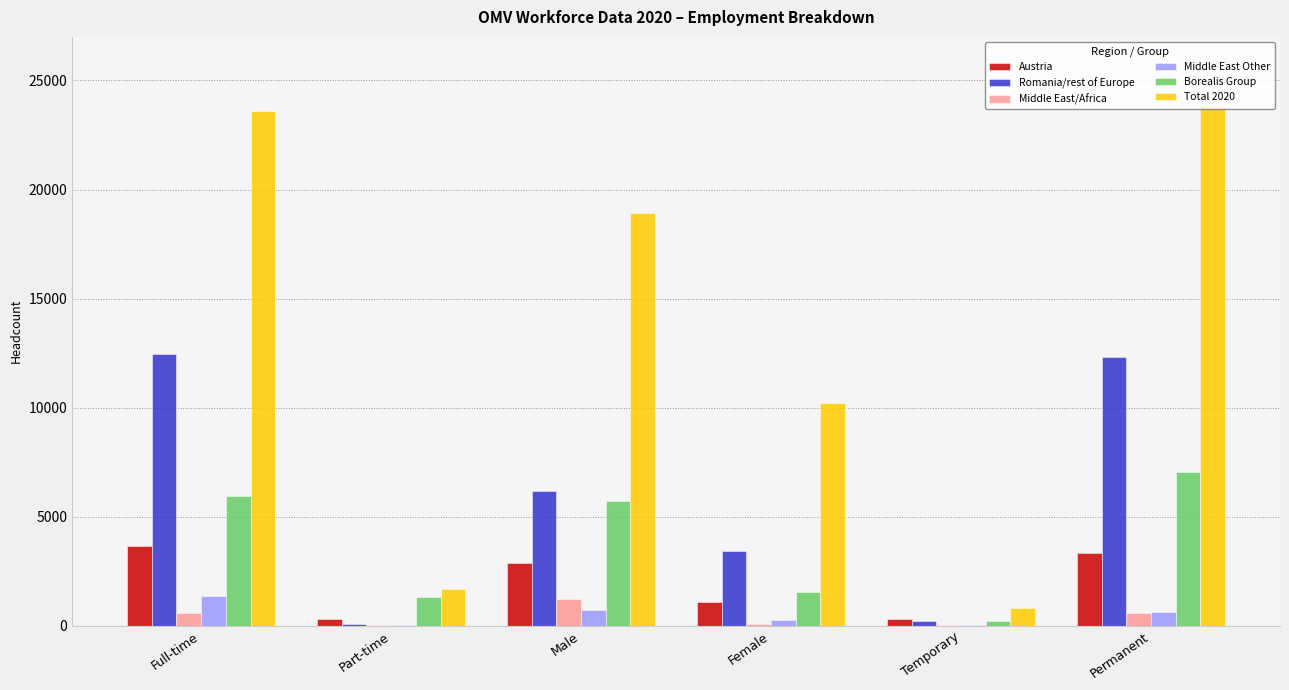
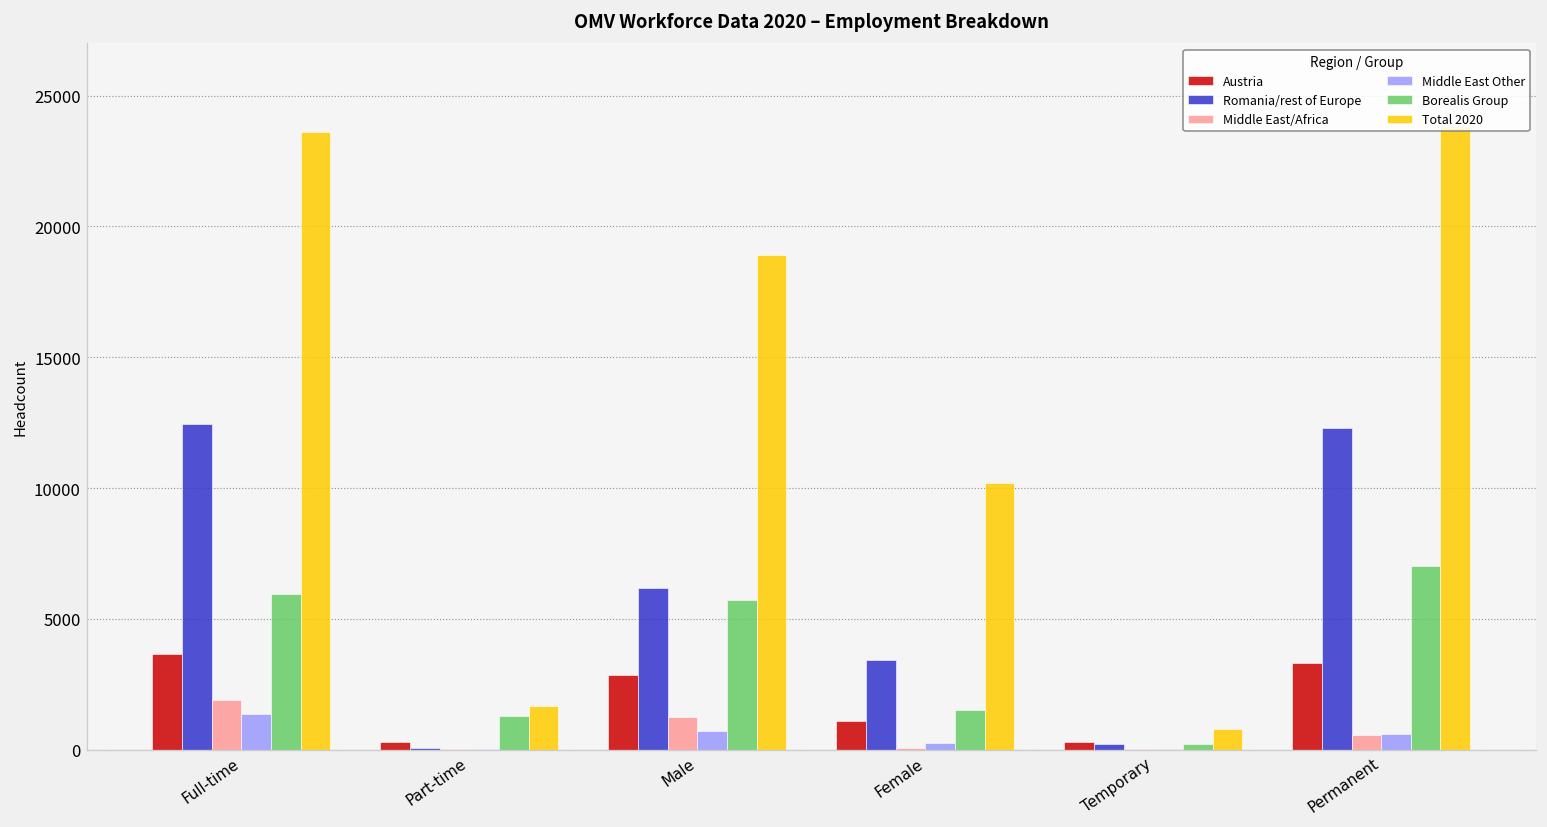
  {
    "Austria": {
      "Full-time": 3600,
      "Part-time": 300,
      "Male": 2900,
      "Female": 1100,
      "Temporary": 300,
      "Permanent": 3300
    },
    "Romania/rest of Europe": {
      "Full-time": 12500,
      "Male": 6200,
      "Female": 3400,
      "Temporary": 200,
      "Permanent": 12300
    },
    "Middle East/Africa": {
-     "Full-time": 600,
+     "Full-time": 1900,
      "Male": 1200,
      "Permanent": 600
    },
    "Middle East Other": {
      "Full-time": 1400,
      "Male": 700,
      "Female": 200,
      "Permanent": 600
    },
    "Borealis Group": {
      "Full-time": 6000,
      "Part-time": 1300,
      "Male": 5700,
      "Female": 1500,
      "Temporary": 200,
      "Permanent": 7000
    },
    "Total 2020": {
      "Full-time": 23600,
      "Part-time": 1700,
      "Male": 18900,
      "Female": 10200,
      "Temporary": 800
    }
  }
